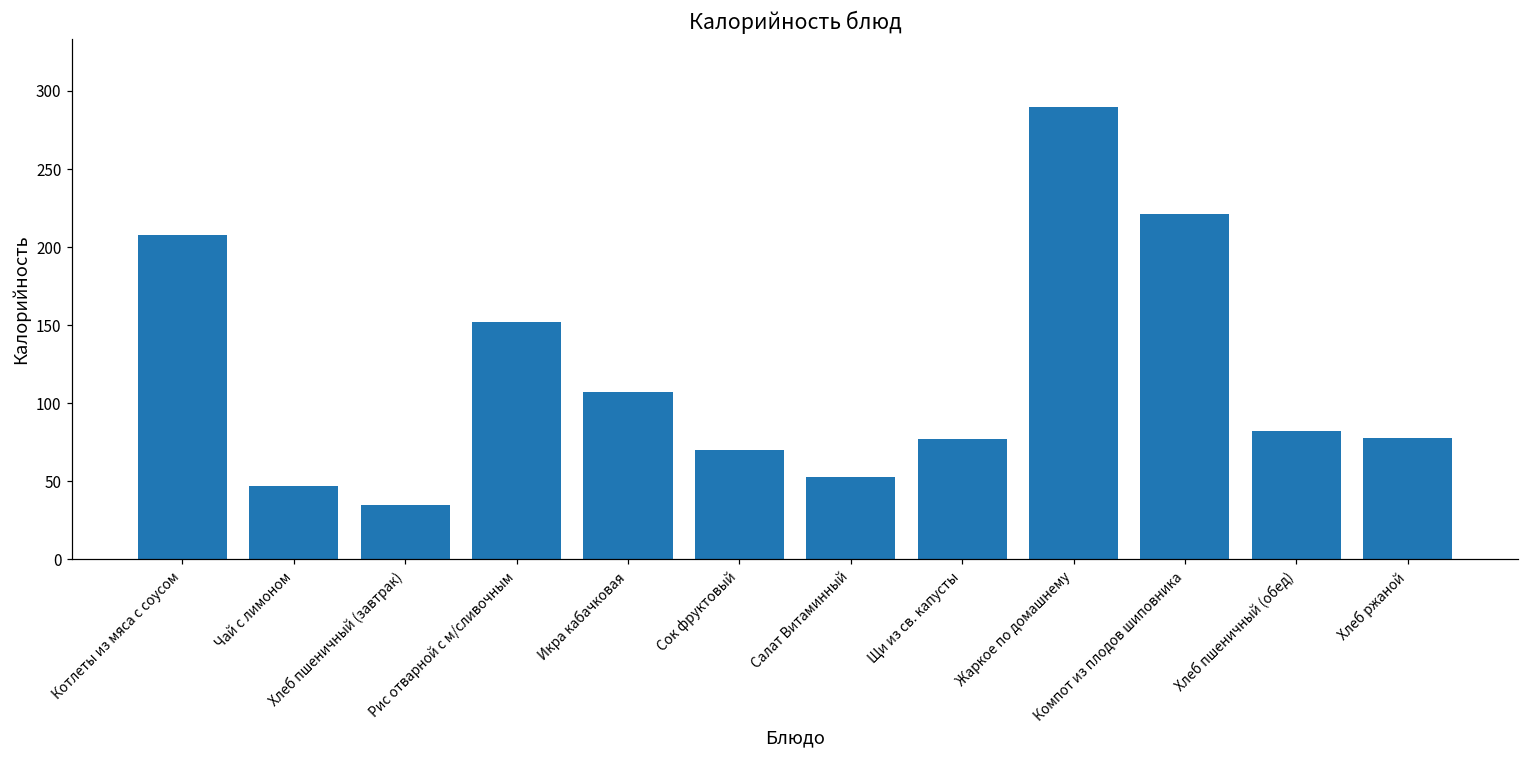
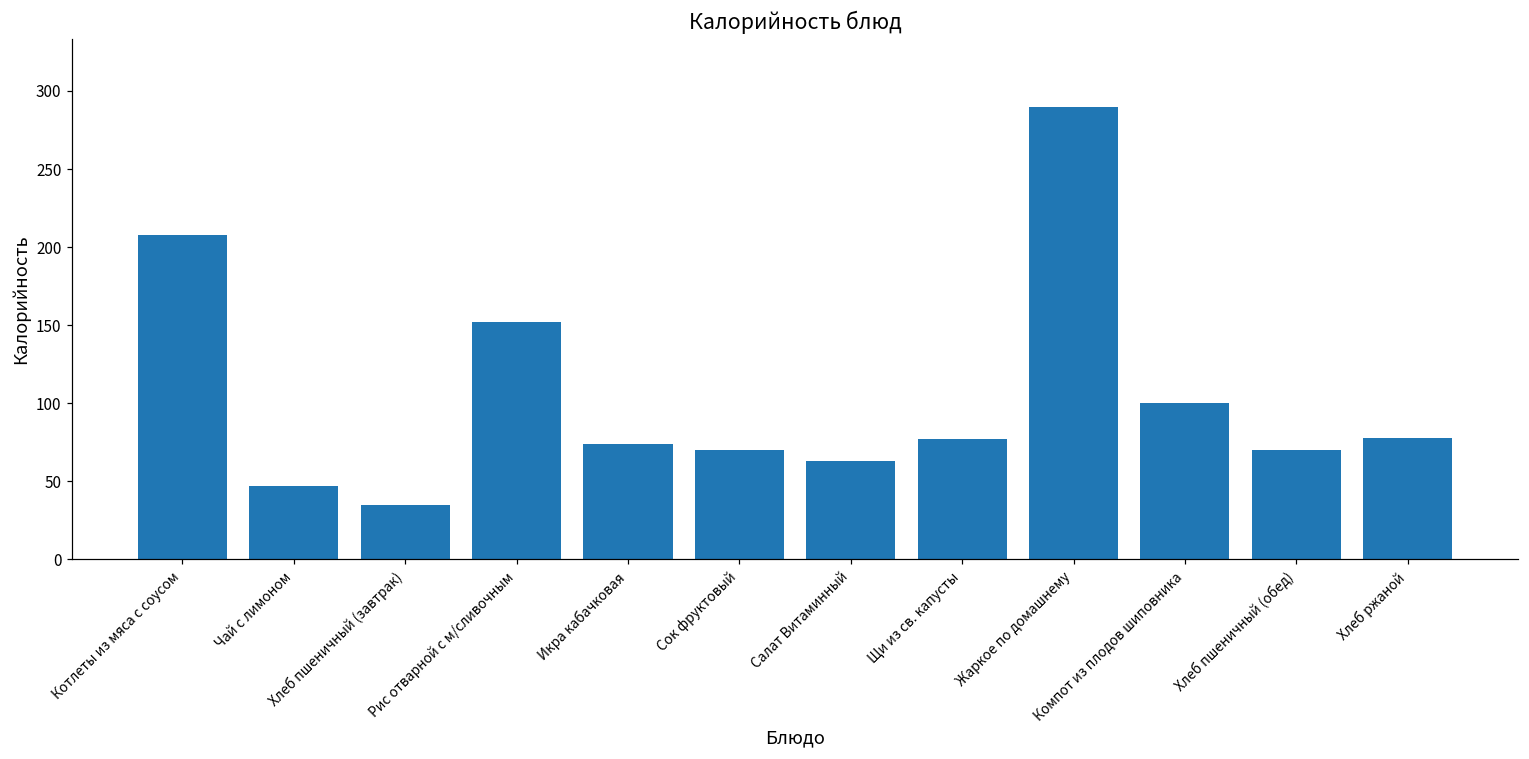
  {
    "Котлеты из мяса с соусом": 208,
    "Чай с лимоном": 47,
    "Хлеб пшеничный (завтрак)": 35,
    "Рис отварной с м/сливочным": 152,
-   "Икра кабачковая": 107,
+   "Икра кабачковая": 74,
    "Сок фруктовый": 70,
-   "Салат Витаминный": 53,
+   "Салат Витаминный": 63,
    "Щи из св. капусты": 77,
    "Жаркое по домашнему": 290,
-   "Компот из плодов шиповника": 221,
-   "Хлеб пшеничный (обед)": 82,
+   "Компот из плодов шиповника": 100,
+   "Хлеб пшеничный (обед)": 70,
    "Хлеб ржаной": 78
  }
